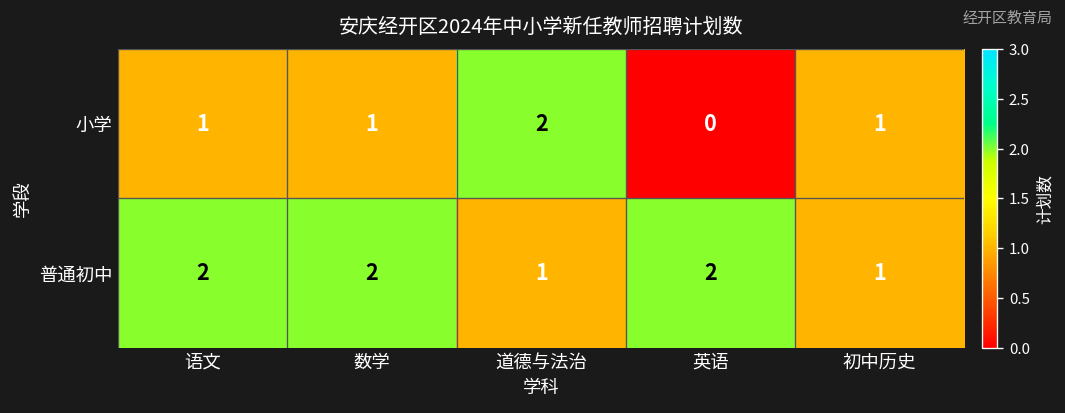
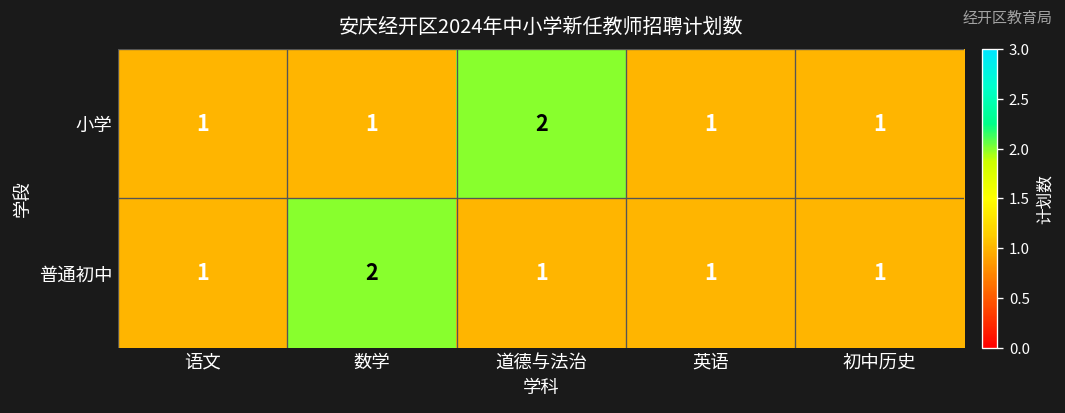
  {
    "小学": {
      "语文": 1,
      "数学": 1,
      "道德与法治": 2,
-     "英语": 0,
+     "英语": 1,
      "初中历史": 1
    },
    "普通初中": {
-     "语文": 2,
+     "语文": 1,
      "数学": 2,
      "道德与法治": 1,
-     "英语": 2,
+     "英语": 1,
      "初中历史": 1
    }
  }
